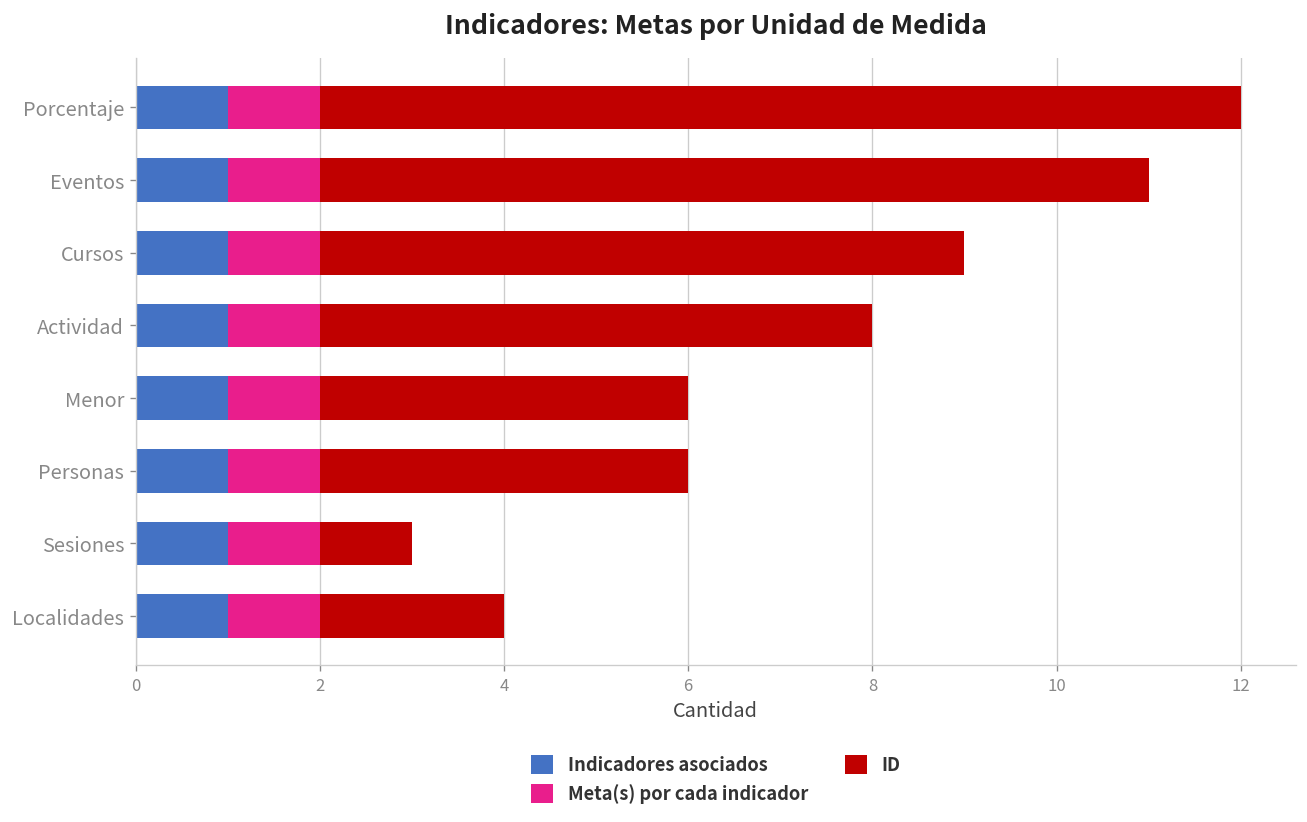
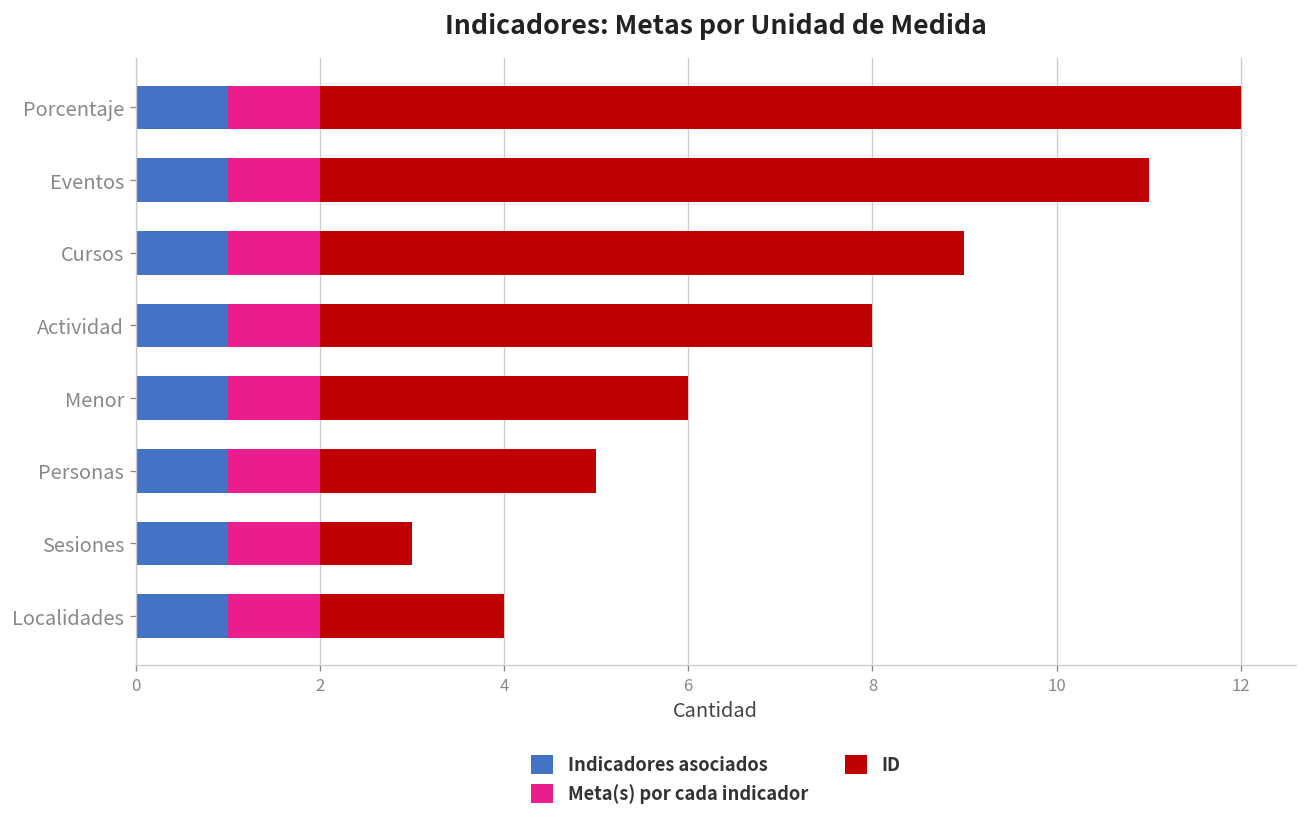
  {
    "Indicadores asociados": {
      "Porcentaje": 1,
      "Eventos": 1,
      "Cursos": 1,
      "Actividad": 1,
      "Menor": 1,
      "Personas": 1,
      "Sesiones": 1,
      "Localidades": 1
    },
    "ID": {
      "Porcentaje": 10,
      "Eventos": 9,
      "Cursos": 7,
      "Actividad": 6,
      "Menor": 4,
-     "Personas": 4,
+     "Personas": 3,
      "Sesiones": 1,
      "Localidades": 2
    }
  }
